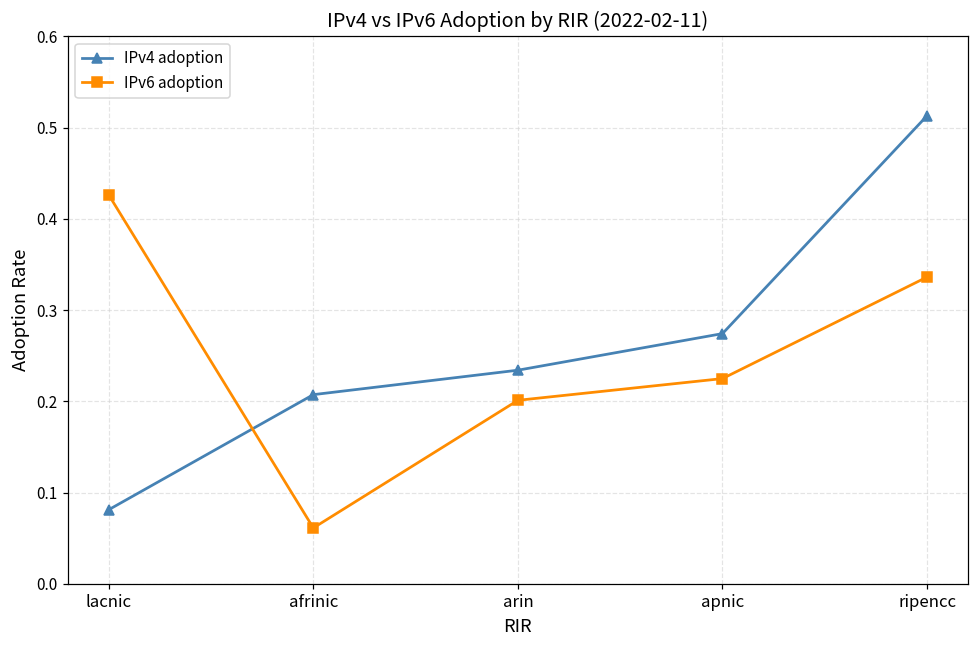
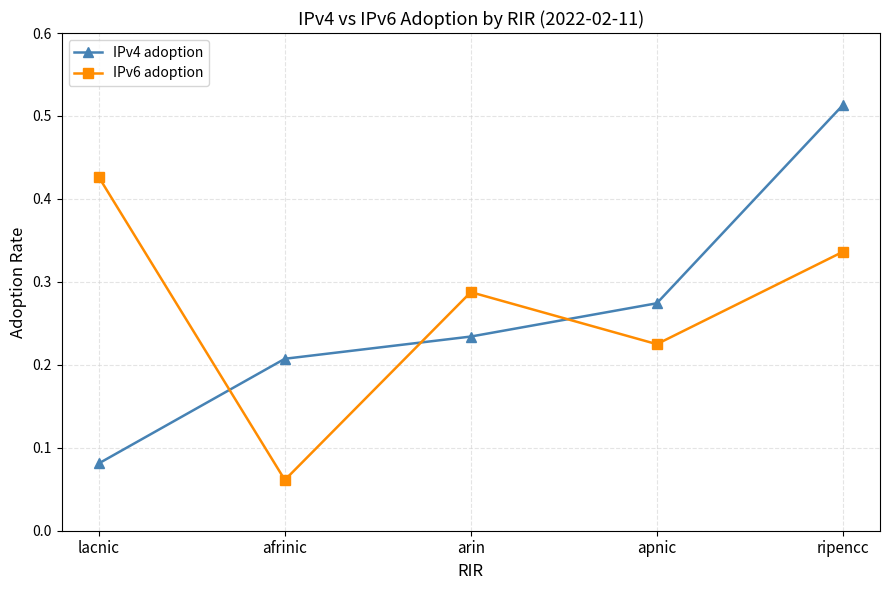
  {
    "IPv4 adoption": {
      "lacnic": 0.08,
      "afrinic": 0.21,
      "arin": 0.23,
      "apnic": 0.27,
      "ripencc": 0.51
    },
    "IPv6 adoption": {
      "lacnic": 0.43,
      "afrinic": 0.06,
-     "arin": 0.20,
+     "arin": 0.29,
      "apnic": 0.22,
      "ripencc": 0.34
    }
  }
